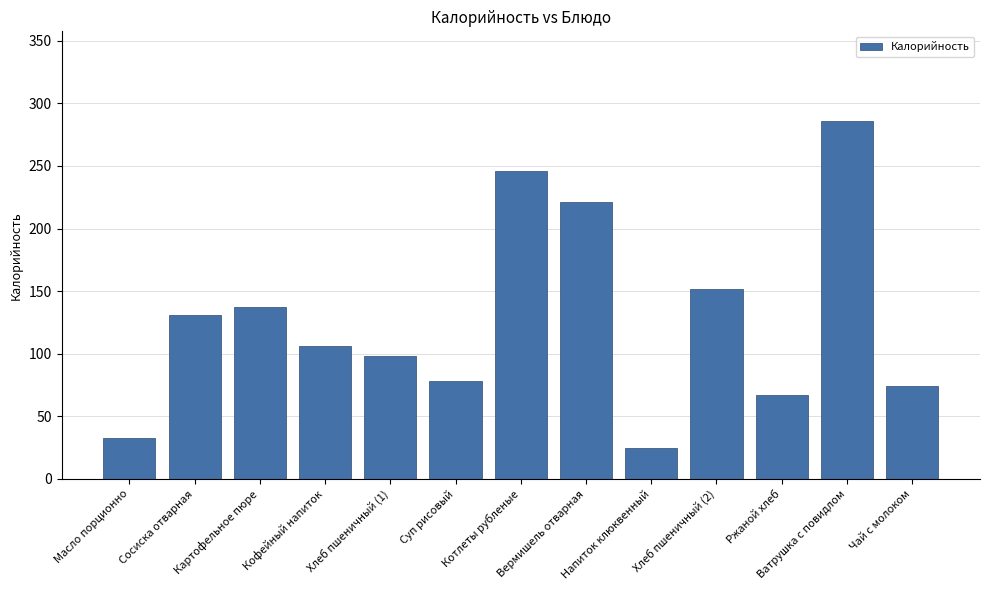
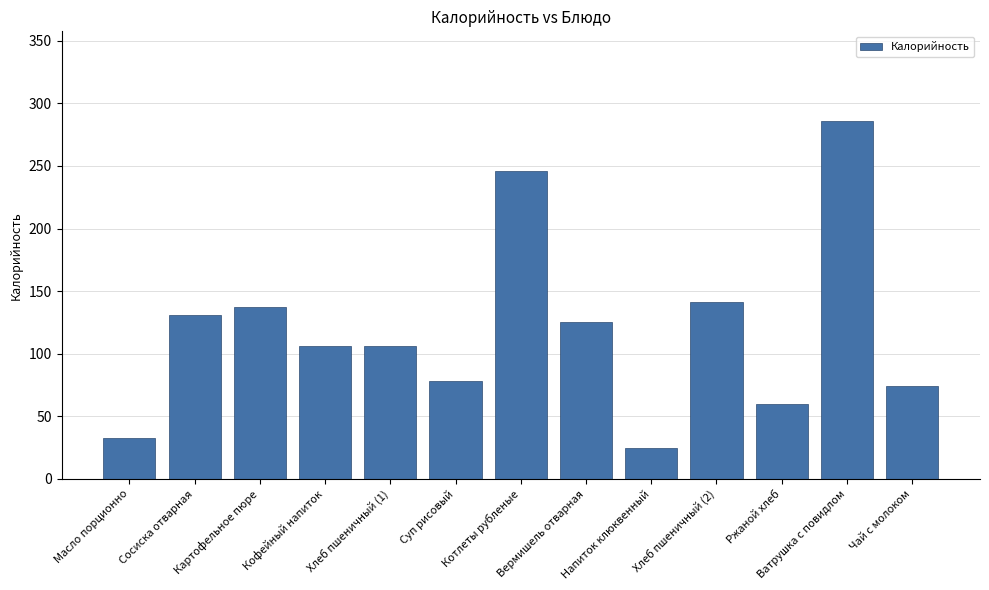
  {
    "Масло порционно": 33,
    "Сосиска отварная": 131,
    "Картофельное пюре": 137,
    "Кофейный напиток": 106,
-   "Хлеб пшеничный (1)": 98,
+   "Хлеб пшеничный (1)": 106,
    "Суп рисовый": 78,
    "Котлеты рубленые": 246,
-   "Вермишель отварная": 221,
+   "Вермишель отварная": 125,
    "Напиток клюквенный": 25,
-   "Хлеб пшеничный (2)": 152,
-   "Ржаной хлеб": 67,
+   "Хлеб пшеничный (2)": 141,
+   "Ржаной хлеб": 60,
    "Ватрушка с повидлом": 286,
    "Чай с молоком": 74
  }
